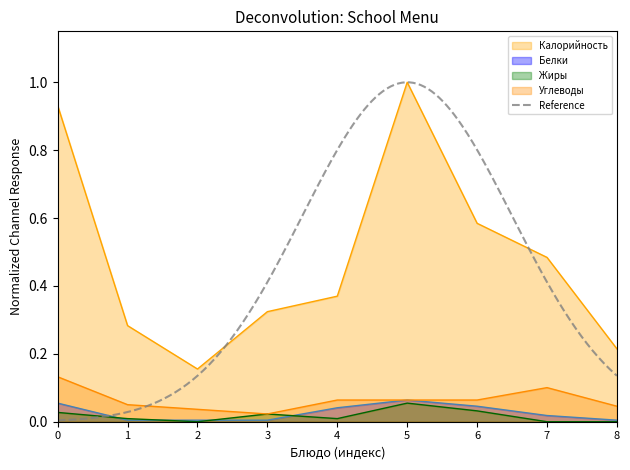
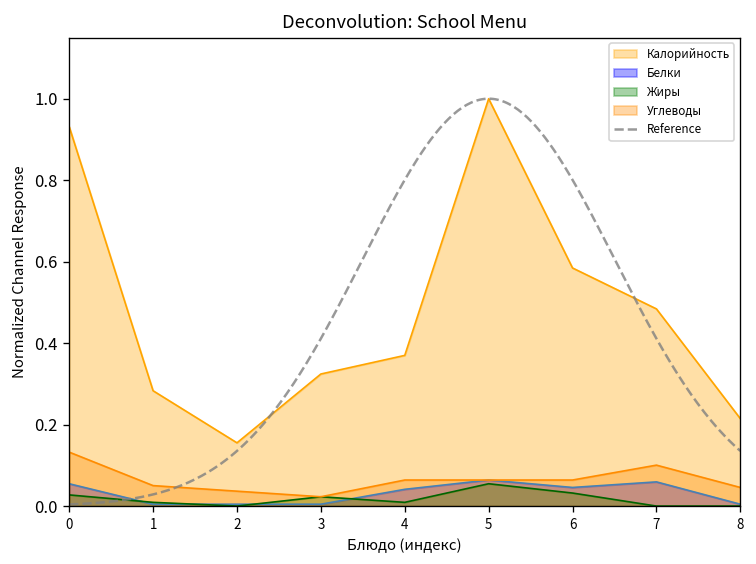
  {
    "Белки": {
      "0": 0.05,
      "3": 0.00,
      "4": 0.04,
      "6": 0.05,
-     "7": 0.02
+     "7": 0.06
    },
    "Жиры": {
      "0": 0.03,
      "4": 0.01,
      "5": 0.05,
      "6": 0.03,
      "7": 0.00
    },
    "Reference": {
      "0": 0.00,
      "8": 0.14
    }
  }
